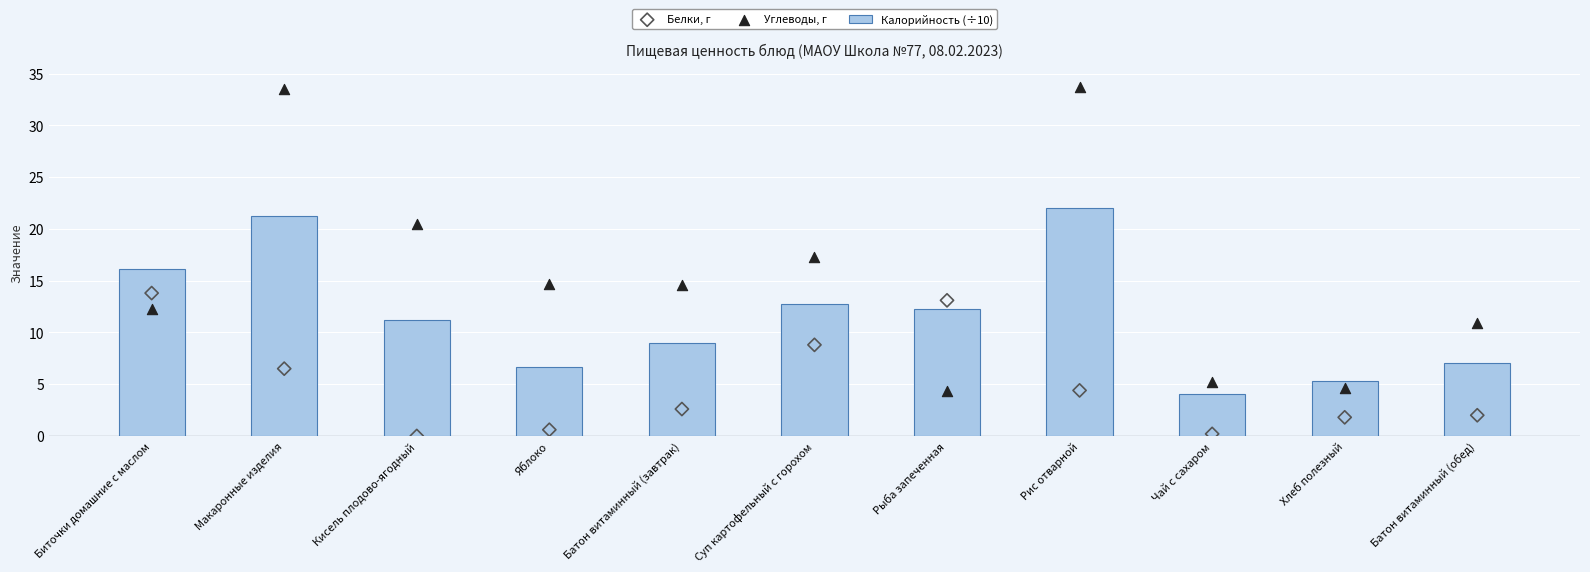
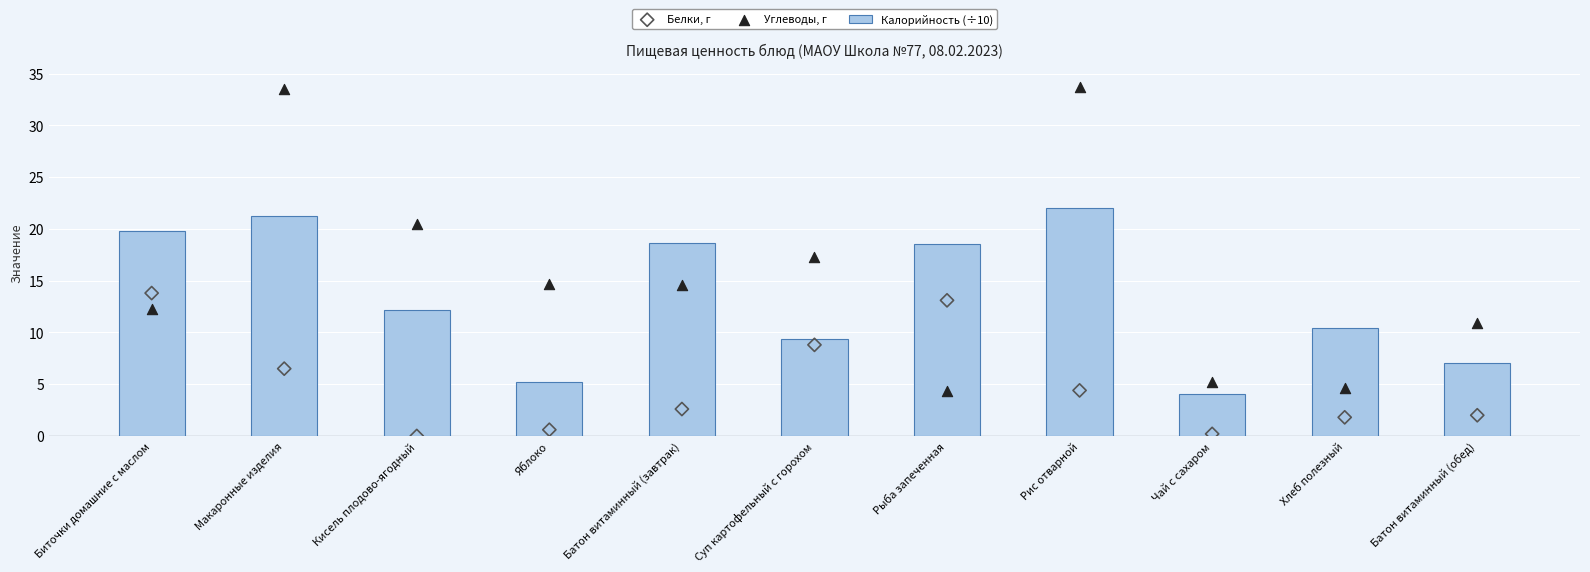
  {
    "Калорийность (÷10)": {
-     "Биточки домашние с маслом": 16.1,
+     "Биточки домашние с маслом": 19.8,
      "Макаронные изделия": 21.2,
-     "Кисель плодово-ягодный": 11.2,
-     "Яблоко": 6.7,
-     "Батон витаминный (завтрак)": 9.0,
-     "Суп картофельный с горохом": 12.7,
-     "Рыба запеченная": 12.3,
+     "Кисель плодово-ягодный": 12.2,
+     "Яблоко": 5.2,
+     "Батон витаминный (завтрак)": 18.6,
+     "Суп картофельный с горохом": 9.4,
+     "Рыба запеченная": 18.5,
      "Рис отварной": 22.0,
      "Чай с сахаром": 4.1,
-     "Хлеб полезный": 5.3,
+     "Хлеб полезный": 10.4,
      "Батон витаминный (обед)": 7.0
    }
  }
